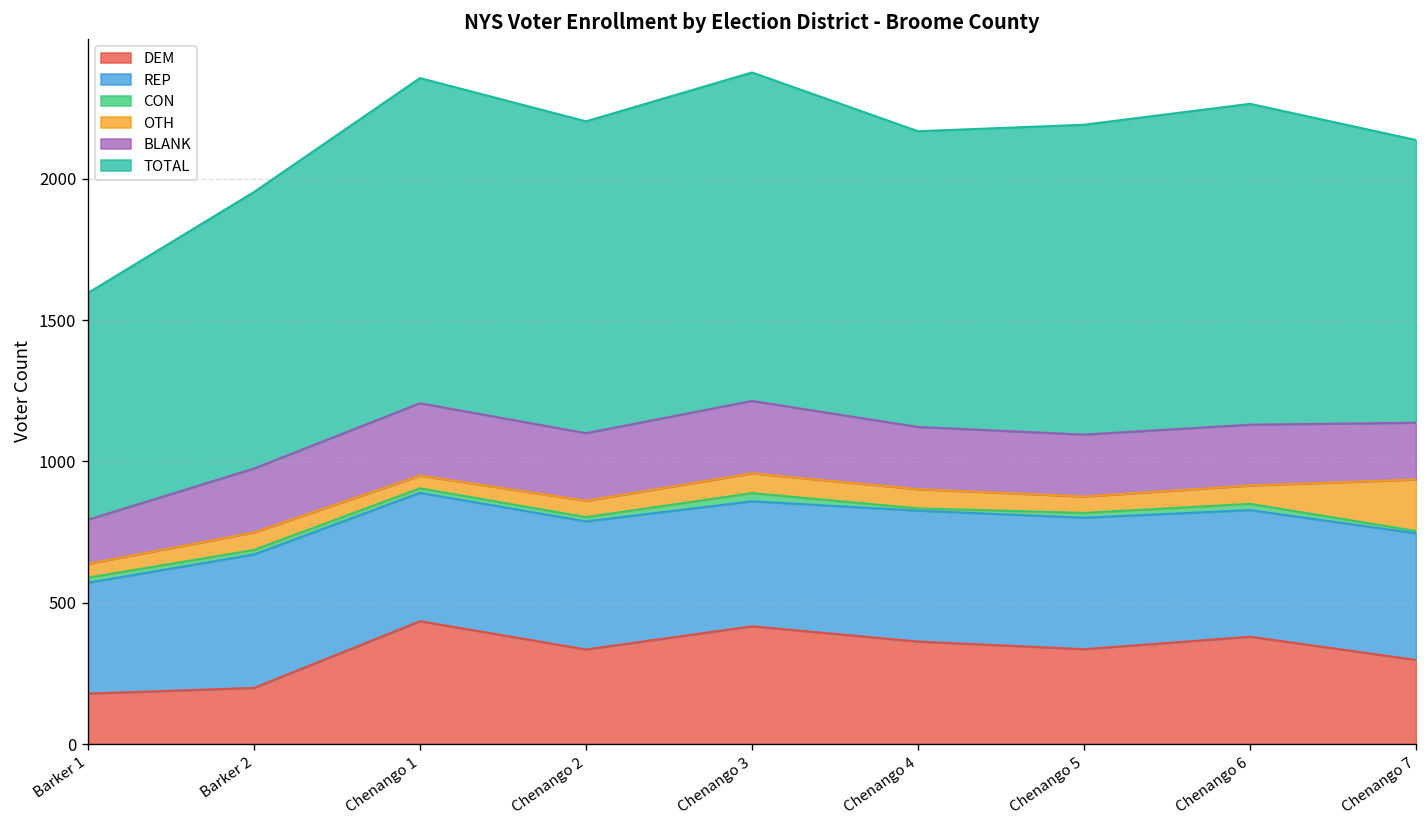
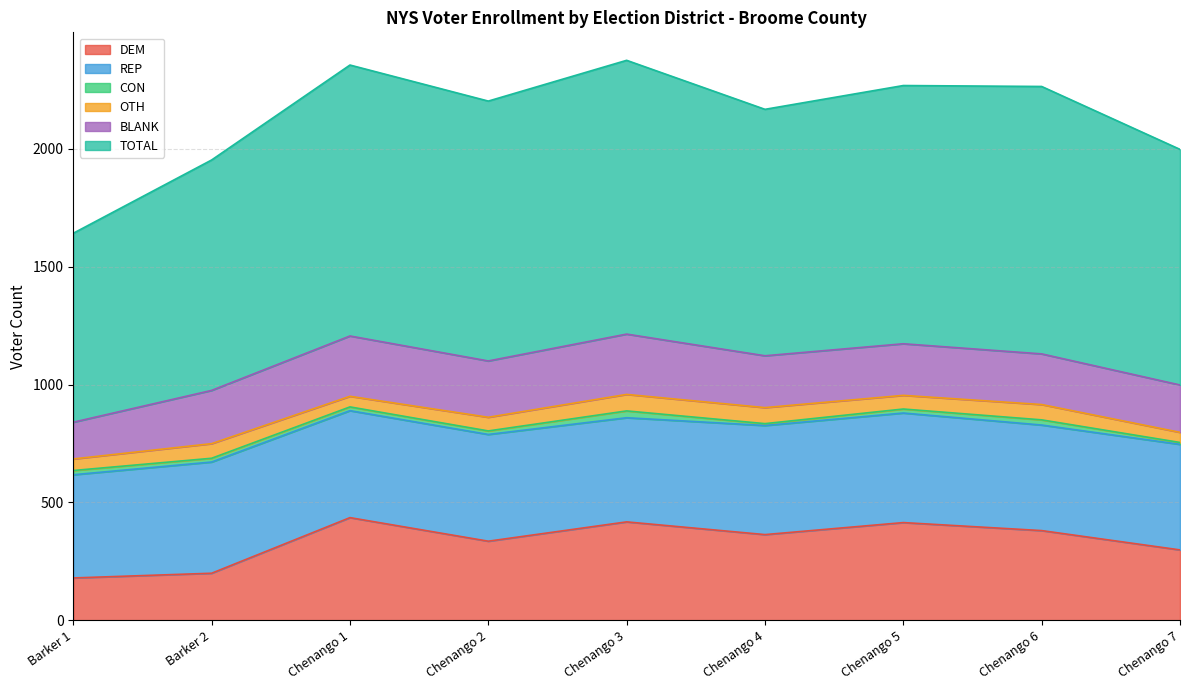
  {
    "DEM": {
      "Barker 1": 180,
      "Barker 2": 200,
      "Chenango 1": 440,
      "Chenango 2": 340,
      "Chenango 3": 420,
      "Chenango 4": 360,
-     "Chenango 5": 340,
+     "Chenango 5": 410,
      "Chenango 6": 380,
      "Chenango 7": 300
    },
    "REP": {
-     "Barker 1": 390,
+     "Barker 1": 440,
      "Barker 2": 470,
      "Chenango 1": 450,
      "Chenango 2": 450,
      "Chenango 3": 440,
      "Chenango 5": 470,
      "Chenango 6": 450
    },
    "OTH": {
      "Barker 1": 50,
      "Barker 2": 60,
      "Chenango 1": 50,
      "Chenango 2": 60,
      "Chenango 3": 70,
      "Chenango 4": 70,
      "Chenango 5": 60,
      "Chenango 6": 70,
-     "Chenango 7": 180
+     "Chenango 7": 40
    },
    "BLANK": {
      "Barker 1": 160,
      "Barker 2": 230,
      "Chenango 1": 260,
      "Chenango 2": 240,
      "Chenango 3": 260,
      "Chenango 4": 220,
      "Chenango 5": 220,
      "Chenango 6": 220,
      "Chenango 7": 200
    }
  }
